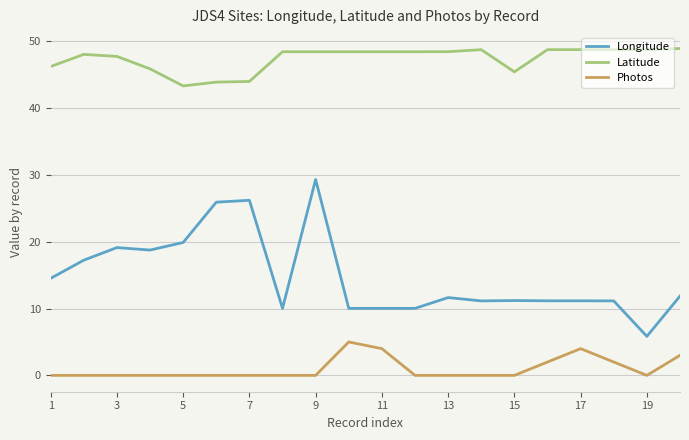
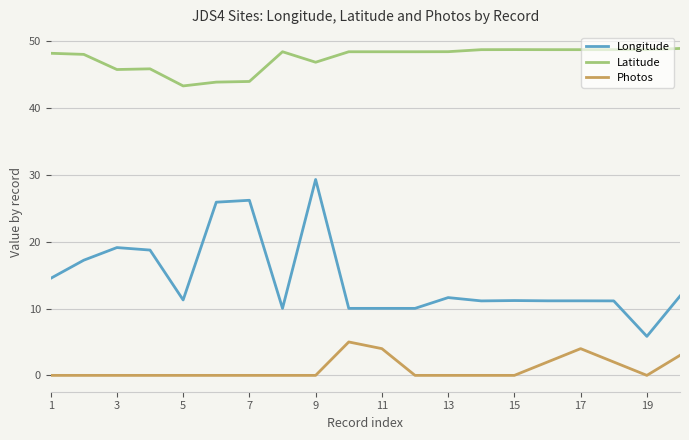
  {
    "Longitude": {
      "1": 15,
      "3": 19,
-     "5": 20,
+     "5": 11,
      "7": 26,
      "9": 29,
      "11": 10,
      "13": 12,
      "15": 11,
      "17": 11,
      "19": 6
    },
    "Latitude": {
-     "1": 46,
-     "3": 48,
+     "1": 48,
+     "3": 46,
      "5": 43,
      "7": 44,
-     "9": 48,
+     "9": 47,
      "11": 48,
      "13": 48,
-     "15": 45,
+     "15": 49,
      "17": 49
    },
    "Photos": {
      "1": 0,
      "3": 0,
      "5": 0,
      "7": 0,
      "9": 0,
      "11": 4,
      "13": 0,
      "15": 0,
      "17": 4,
      "19": 0
    }
  }
